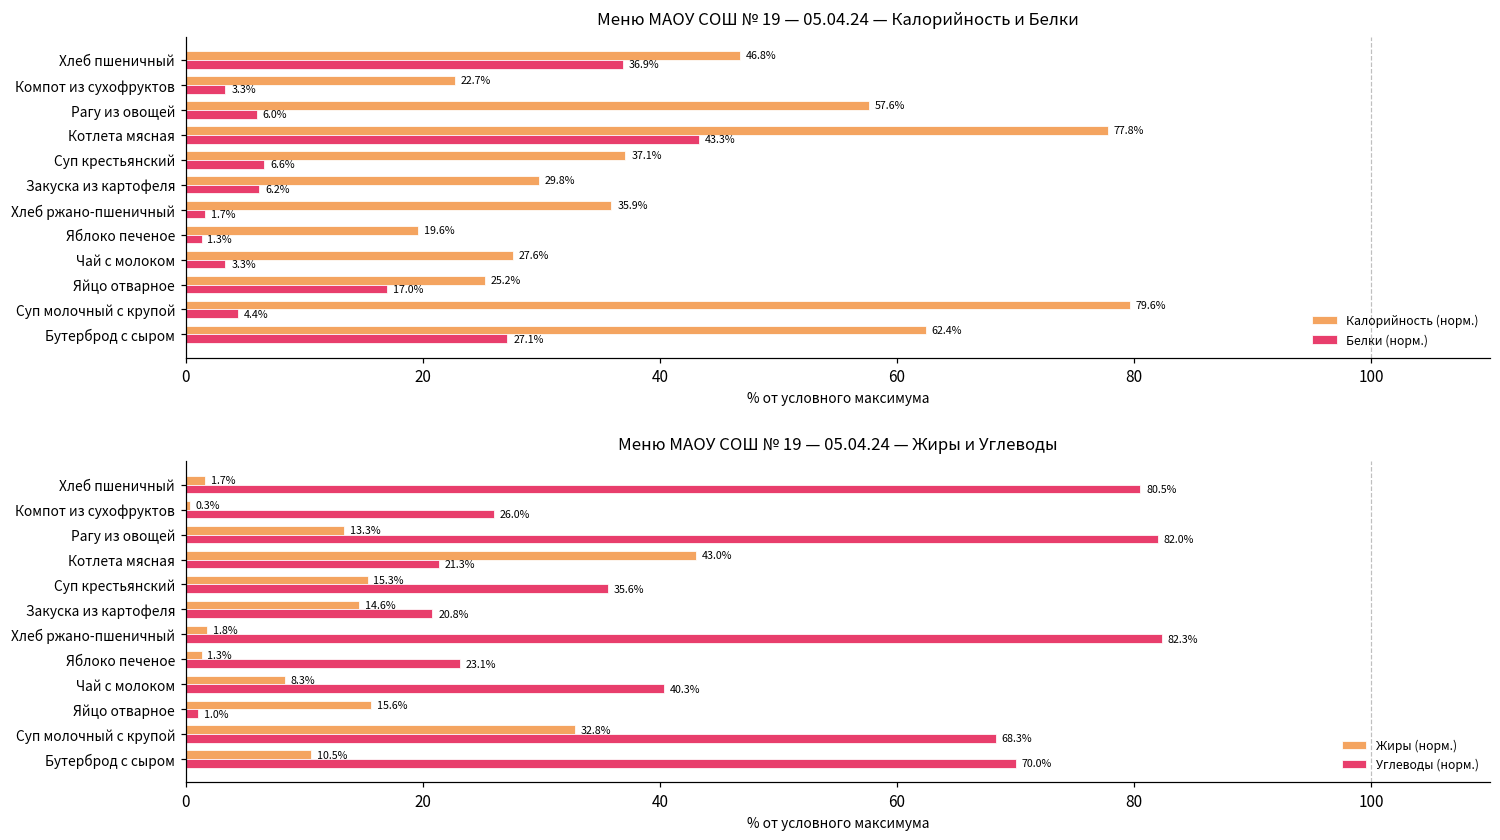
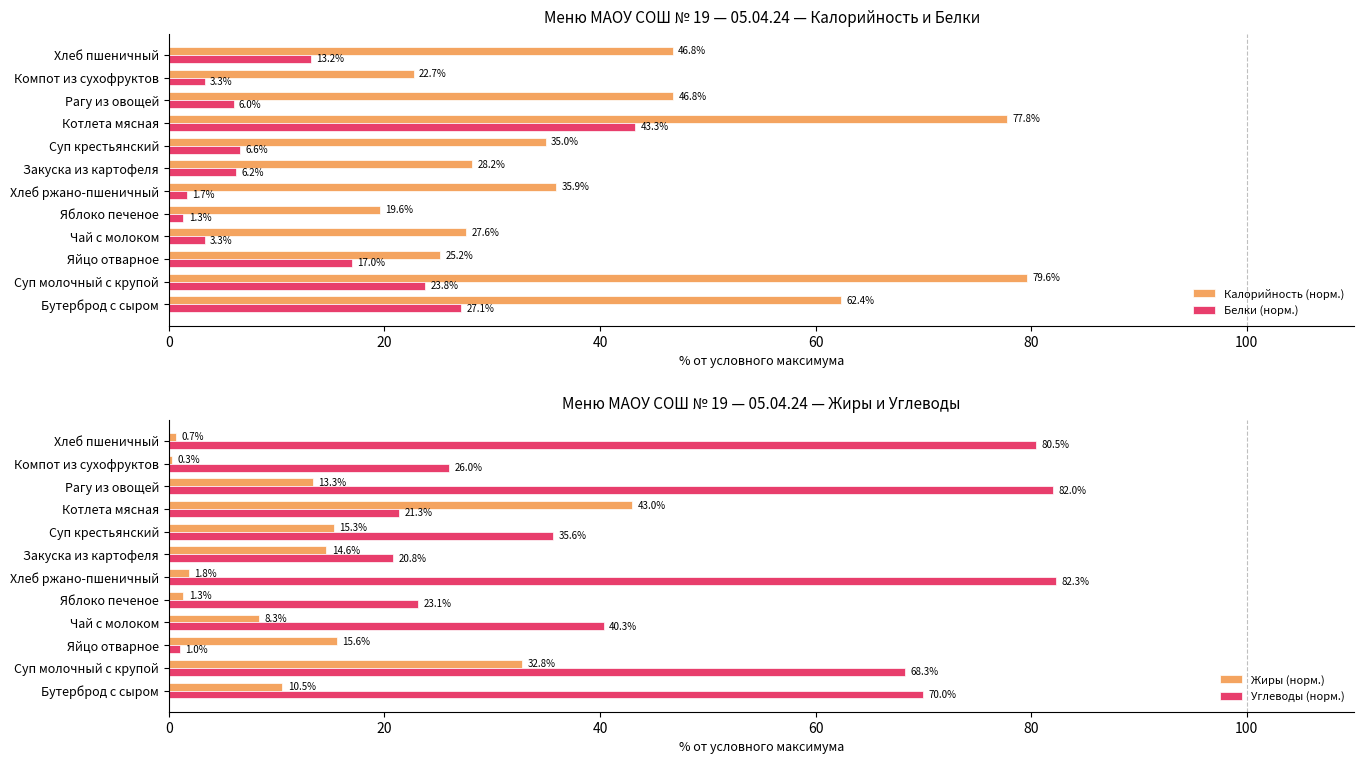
  {
    "Меню МАОУ СОШ № 19 — 05.04.24 — Калорийность и Белки": {
      "Калорийность (норм.)": {
        "Хлеб пшеничный": "46.8%",
        "Компот из сухофруктов": "22.7%",
-       "Рагу из овощей": "57.6%",
+       "Рагу из овощей": "46.8%",
        "Котлета мясная": "77.8%",
-       "Суп крестьянский": "37.1%",
-       "Закуска из картофеля": "29.8%",
+       "Суп крестьянский": "35.0%",
+       "Закуска из картофеля": "28.2%",
        "Хлеб ржано-пшеничный": "35.9%",
        "Яблоко печеное": "19.6%",
        "Чай с молоком": "27.6%",
        "Яйцо отварное": "25.2%",
        "Суп молочный с крупой": "79.6%",
        "Бутерброд с сыром": "62.4%"
      },
      "Белки (норм.)": {
-       "Хлеб пшеничный": "36.9%",
+       "Хлеб пшеничный": "13.2%",
        "Компот из сухофруктов": "3.3%",
        "Рагу из овощей": "6.0%",
        "Котлета мясная": "43.3%",
        "Суп крестьянский": "6.6%",
        "Закуска из картофеля": "6.2%",
        "Хлеб ржано-пшеничный": "1.7%",
        "Яблоко печеное": "1.3%",
        "Чай с молоком": "3.3%",
        "Яйцо отварное": "17.0%",
-       "Суп молочный с крупой": "4.4%",
+       "Суп молочный с крупой": "23.8%",
        "Бутерброд с сыром": "27.1%"
      }
    },
    "Меню МАОУ СОШ № 19 — 05.04.24 — Жиры и Углеводы": {
      "Жиры (норм.)": {
-       "Хлеб пшеничный": "1.7%",
+       "Хлеб пшеничный": "0.7%",
        "Компот из сухофруктов": "0.3%",
        "Рагу из овощей": "13.3%",
        "Котлета мясная": "43.0%",
        "Суп крестьянский": "15.3%",
        "Закуска из картофеля": "14.6%",
        "Хлеб ржано-пшеничный": "1.8%",
        "Яблоко печеное": "1.3%",
        "Чай с молоком": "8.3%",
        "Яйцо отварное": "15.6%",
        "Суп молочный с крупой": "32.8%",
        "Бутерброд с сыром": "10.5%"
      },
      "Углеводы (норм.)": {
        "Хлеб пшеничный": "80.5%",
        "Компот из сухофруктов": "26.0%",
        "Рагу из овощей": "82.0%",
        "Котлета мясная": "21.3%",
        "Суп крестьянский": "35.6%",
        "Закуска из картофеля": "20.8%",
        "Хлеб ржано-пшеничный": "82.3%",
        "Яблоко печеное": "23.1%",
        "Чай с молоком": "40.3%",
        "Яйцо отварное": "1.0%",
        "Суп молочный с крупой": "68.3%",
        "Бутерброд с сыром": "70.0%"
      }
    }
  }
